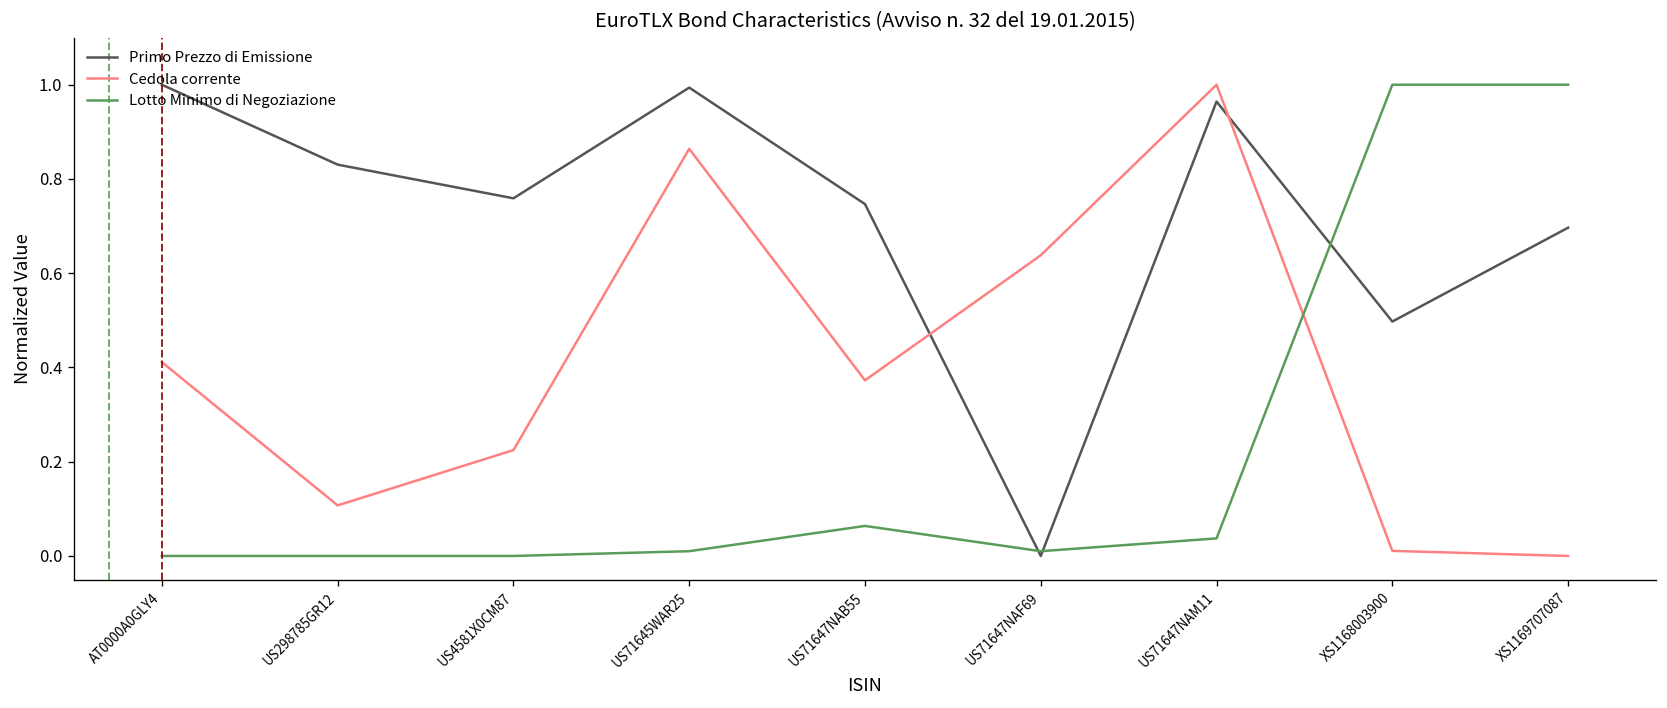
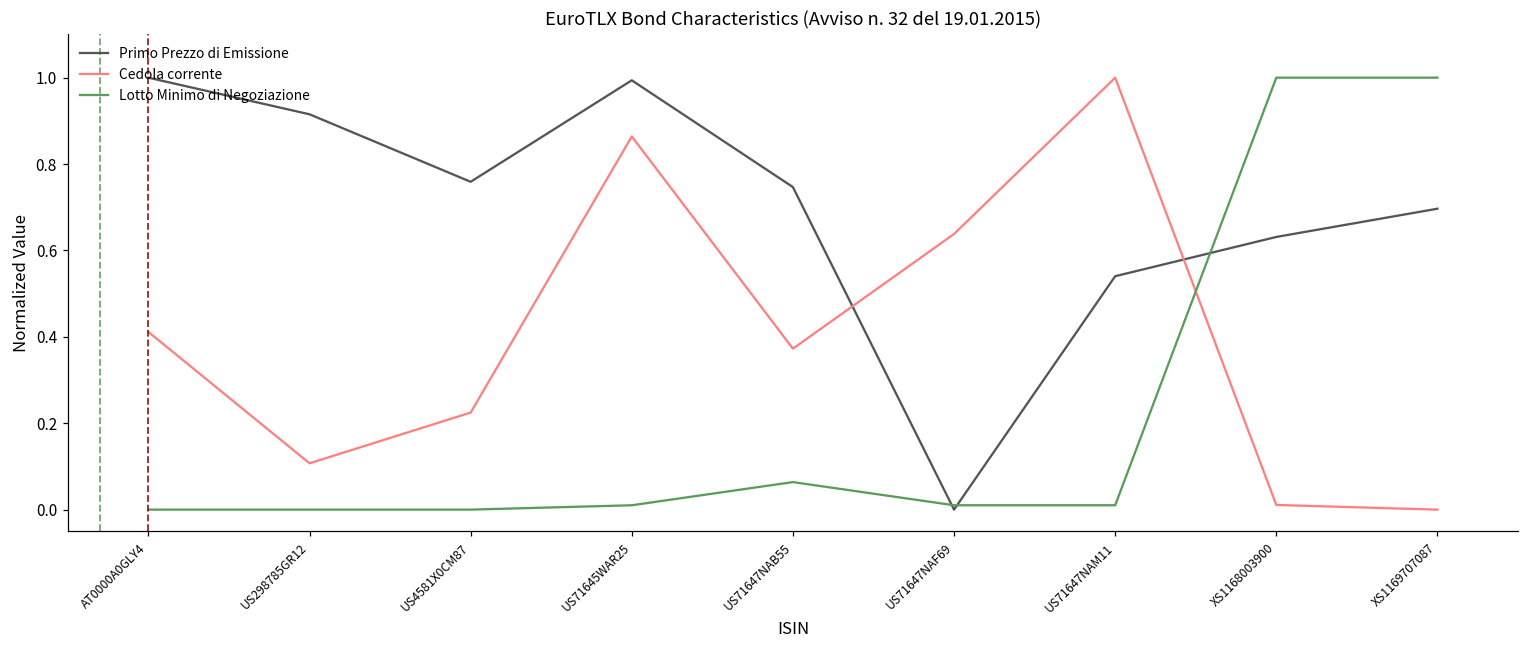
  {
    "Primo Prezzo di Emissione": {
      "AT0000A0GLY4": 1.00,
-     "US298785GR12": 0.83,
+     "US298785GR12": 0.92,
      "US4581X0CM87": 0.76,
      "US71645WAR25": 0.99,
      "US71647NAB55": 0.75,
      "US71647NAF69": 0.00,
-     "US71647NAM11": 0.96,
-     "XS1168003900": 0.50,
+     "US71647NAM11": 0.54,
+     "XS1168003900": 0.63,
      "XS1169707087": 0.70
    },
    "Cedola corrente": {
      "AT0000A0GLY4": 0.41,
      "US298785GR12": 0.11,
      "US4581X0CM87": 0.22,
      "US71645WAR25": 0.86,
      "US71647NAB55": 0.37,
      "US71647NAF69": 0.64,
      "US71647NAM11": 1.00,
      "XS1168003900": 0.01,
      "XS1169707087": 0.00
    },
    "Lotto Minimo di Negoziazione": {
      "AT0000A0GLY4": 0.00,
      "US298785GR12": 0.00,
      "US4581X0CM87": 0.00,
      "US71645WAR25": 0.01,
      "US71647NAB55": 0.06,
      "US71647NAF69": 0.01,
-     "US71647NAM11": 0.04,
+     "US71647NAM11": 0.01,
      "XS1168003900": 1.00,
      "XS1169707087": 1.00
    }
  }
